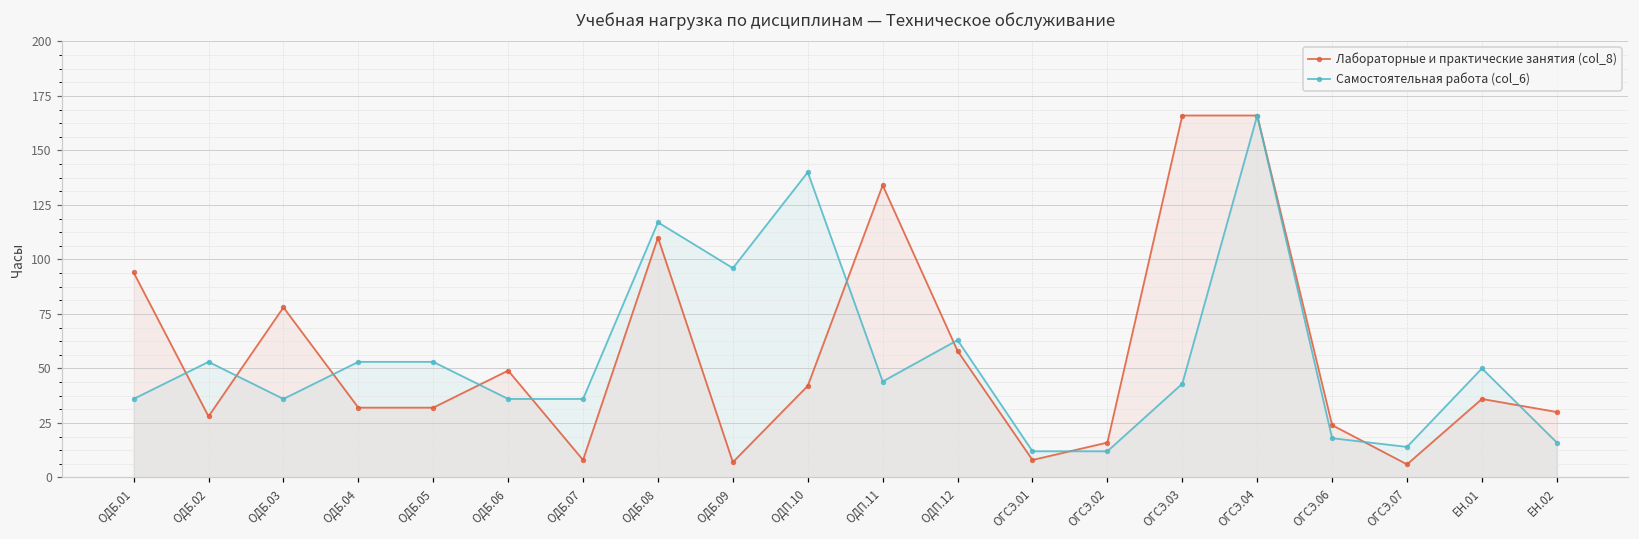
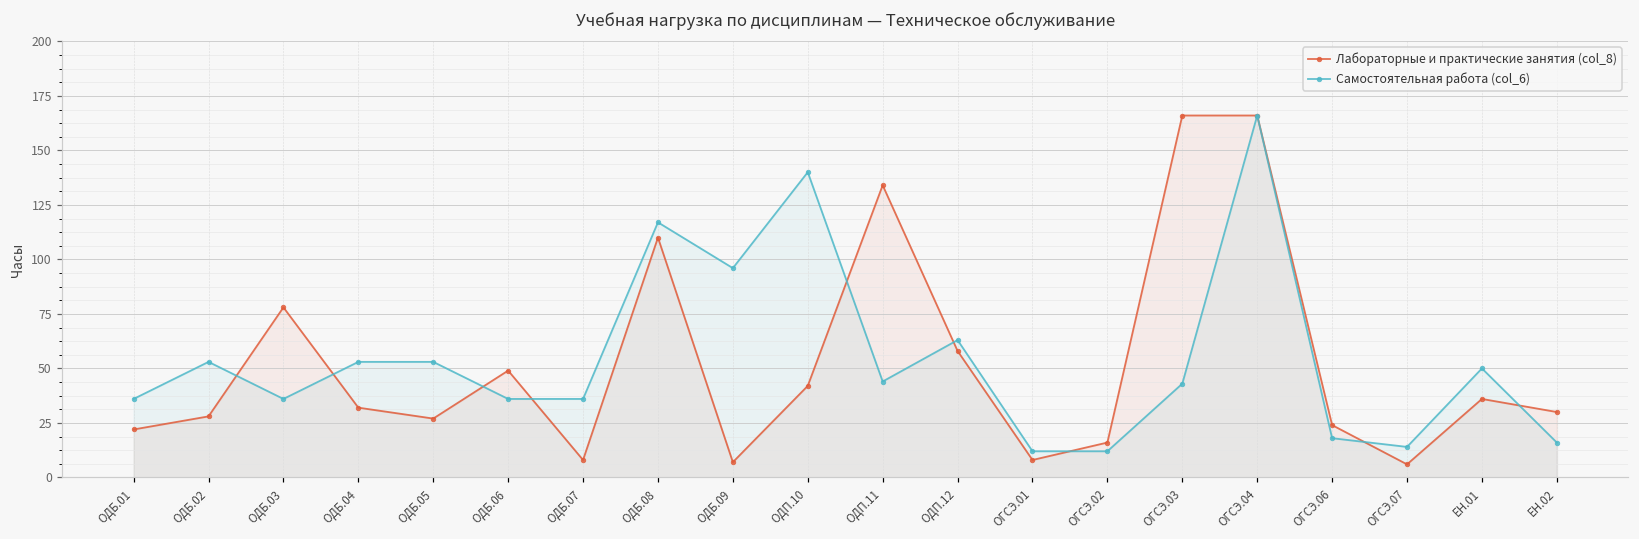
  {
    "Лабораторные и практические занятия (col_8)": {
-     "ОДБ.01": 94,
+     "ОДБ.01": 22,
      "ОДБ.02": 28,
      "ОДБ.03": 78,
      "ОДБ.04": 32,
-     "ОДБ.05": 32,
+     "ОДБ.05": 27,
      "ОДБ.06": 49,
      "ОДБ.07": 8,
      "ОДБ.08": 110,
      "ОДБ.09": 7,
      "ОДП.10": 42,
      "ОДП.11": 134,
      "ОДП.12": 58,
      "ОГСЭ.01": 8,
      "ОГСЭ.02": 16,
      "ОГСЭ.03": 166,
      "ОГСЭ.06": 24,
      "ОГСЭ.07": 6,
      "ЕН.01": 36,
      "ЕН.02": 30
    },
    "Самостоятельная работа (col_6)": {
      "ОДБ.01": 36,
      "ОДБ.02": 53,
      "ОДБ.03": 36,
      "ОДБ.04": 53,
      "ОДБ.05": 53,
      "ОДБ.06": 36,
      "ОДБ.07": 36,
      "ОДБ.08": 117,
      "ОДБ.09": 96,
      "ОДП.10": 140,
      "ОДП.11": 44,
      "ОДП.12": 63,
      "ОГСЭ.01": 12,
      "ОГСЭ.02": 12,
      "ОГСЭ.03": 43,
      "ОГСЭ.06": 18,
      "ОГСЭ.07": 14,
      "ЕН.01": 50,
      "ЕН.02": 16
    }
  }
